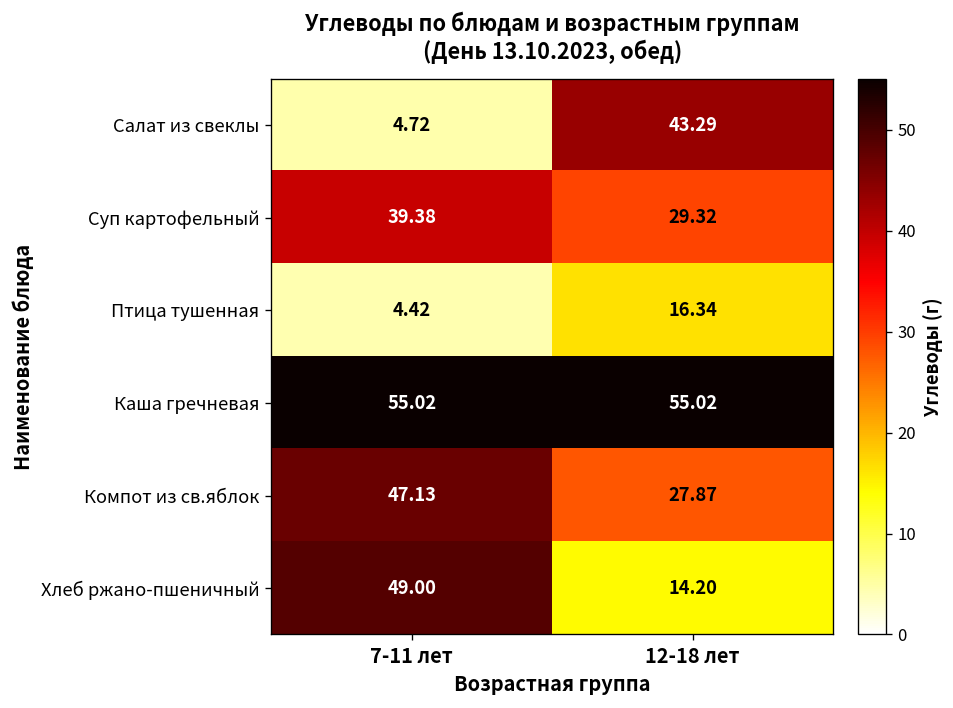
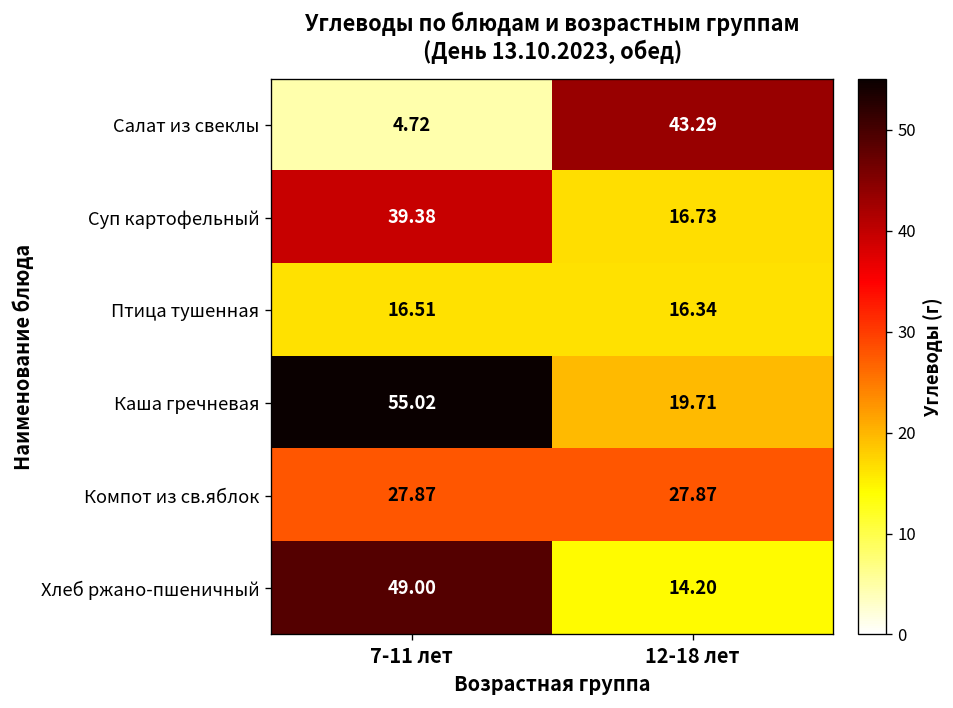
  {
    "Салат из свеклы": {
      "7-11 лет": 4.72,
      "12-18 лет": 43.29
    },
    "Суп картофельный": {
      "7-11 лет": 39.38,
-     "12-18 лет": 29.32
+     "12-18 лет": 16.73
    },
    "Птица тушенная": {
-     "7-11 лет": 4.42,
+     "7-11 лет": 16.51,
      "12-18 лет": 16.34
    },
    "Каша гречневая": {
      "7-11 лет": 55.02,
-     "12-18 лет": 55.02
+     "12-18 лет": 19.71
    },
    "Компот из св.яблок": {
-     "7-11 лет": 47.13,
+     "7-11 лет": 27.87,
      "12-18 лет": 27.87
    },
    "Хлеб ржано-пшеничный": {
      "7-11 лет": 49.00,
      "12-18 лет": 14.20
    }
  }
